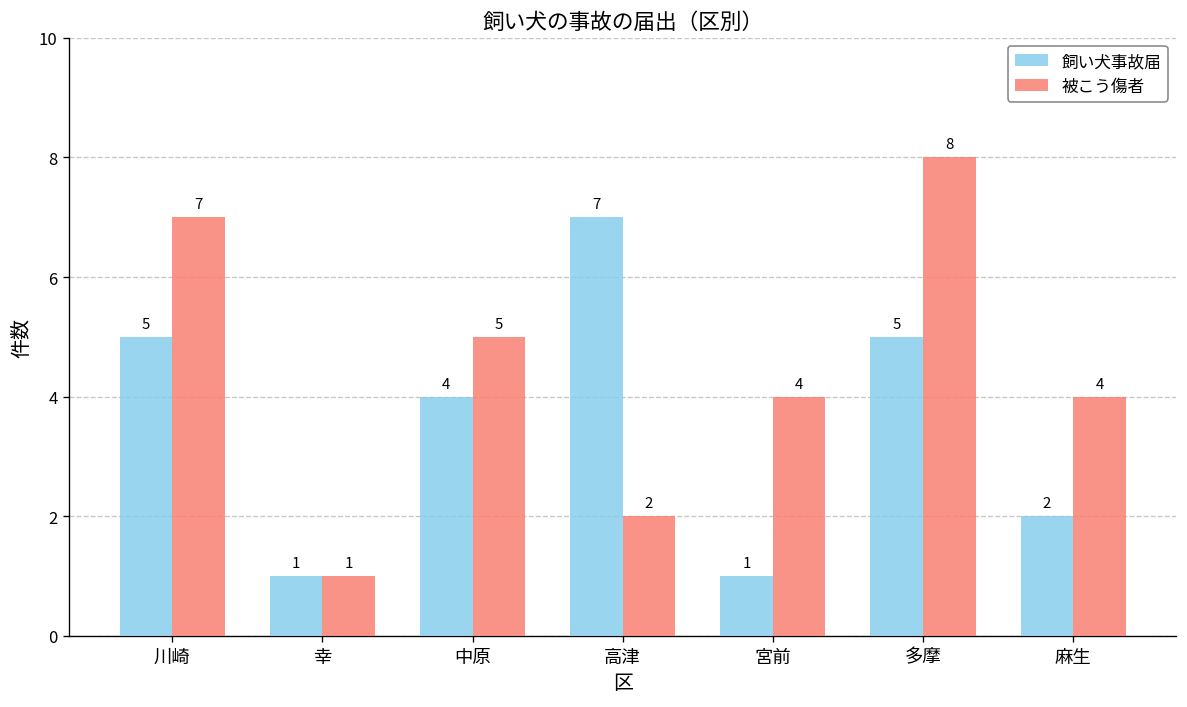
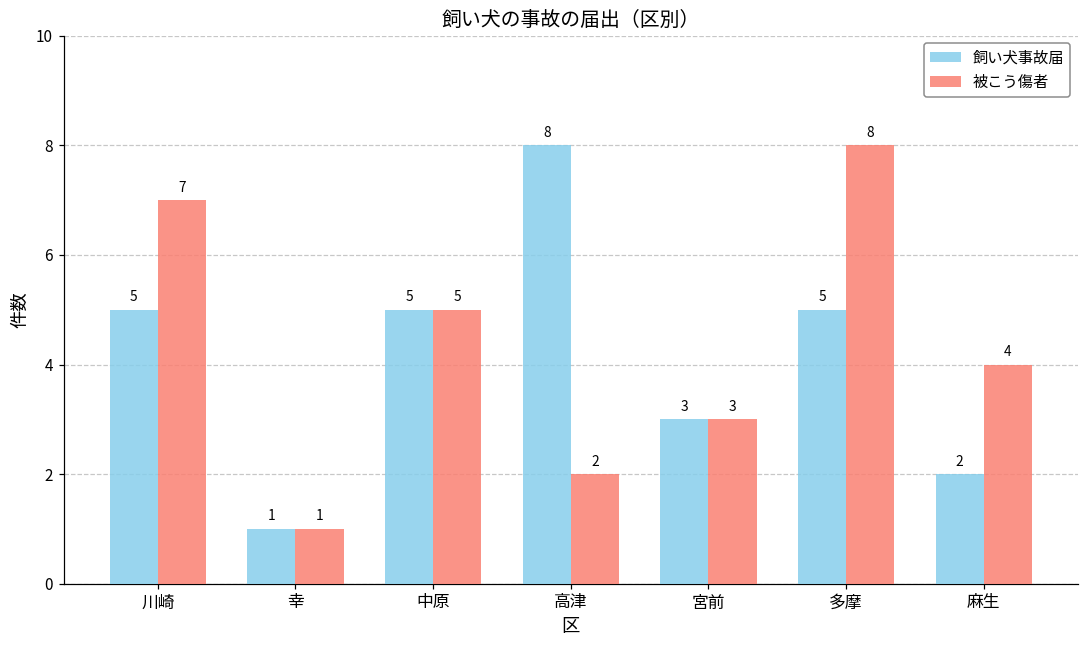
  {
    "飼い犬事故届": {
      "川崎": 5,
      "幸": 1,
-     "中原": 4,
-     "高津": 7,
-     "宮前": 1,
+     "中原": 5,
+     "高津": 8,
+     "宮前": 3,
      "多摩": 5,
      "麻生": 2
    },
    "被こう傷者": {
      "川崎": 7,
      "幸": 1,
      "中原": 5,
      "高津": 2,
-     "宮前": 4,
+     "宮前": 3,
      "多摩": 8,
      "麻生": 4
    }
  }
